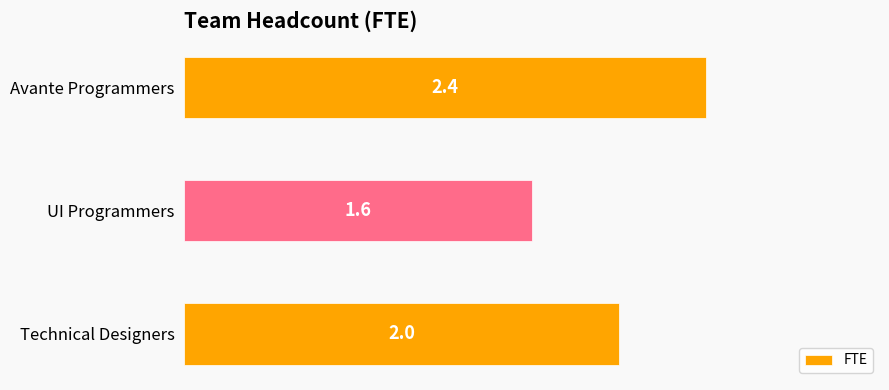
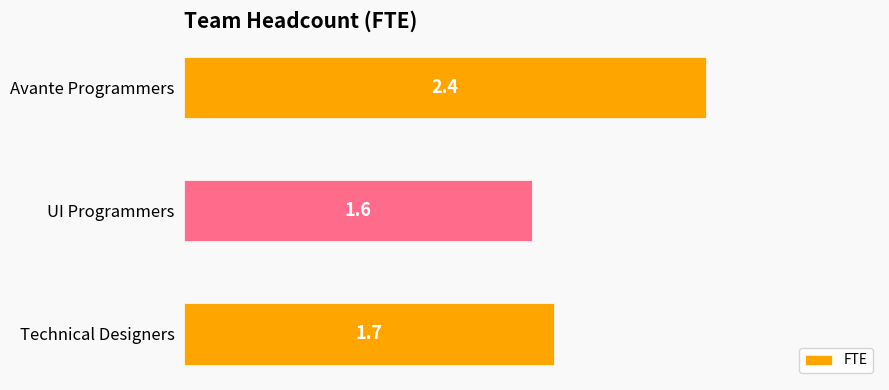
  {
    "Avante Programmers": 2.4,
    "UI Programmers": 1.6,
-   "Technical Designers": 2.0
+   "Technical Designers": 1.7
  }
